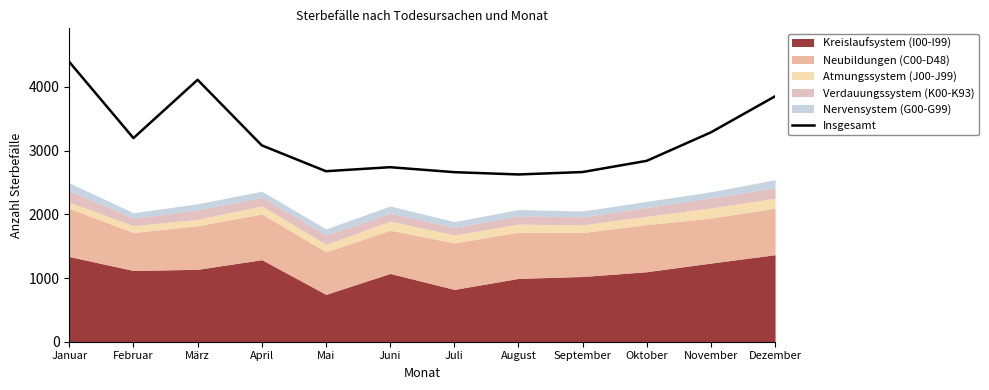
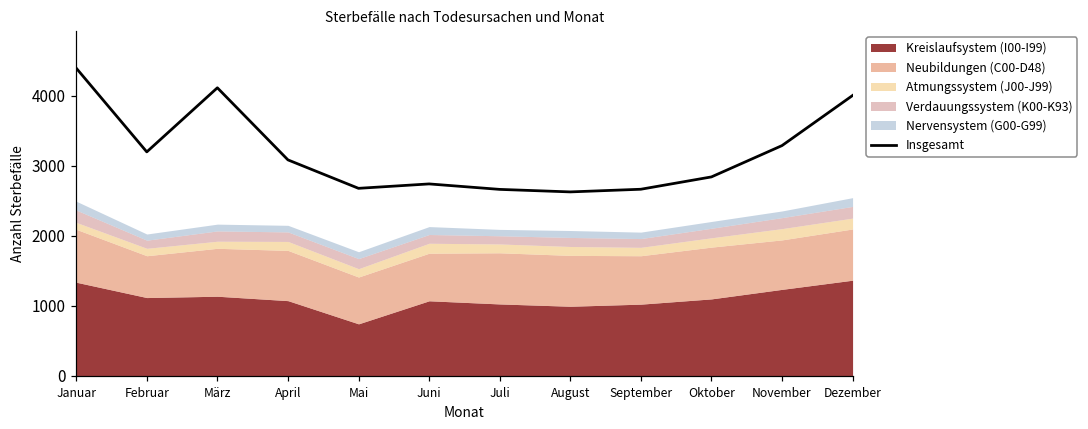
  {
    "Insgesamt": {
      "Januar": 4400,
      "Februar": 3200,
      "März": 4100,
      "April": 3100,
      "Mai": 2700,
      "Juni": 2700,
      "Juli": 2700,
      "August": 2600,
      "September": 2700,
      "Oktober": 2800,
      "November": 3300,
-     "Dezember": 3900
+     "Dezember": 4000
    },
    "Kreislaufsystem (I00-I99)": {
      "Januar": 1300,
      "Februar": 1100,
      "März": 1100,
-     "April": 1300,
+     "April": 1100,
      "Mai": 700,
      "Juni": 1100,
-     "Juli": 800,
+     "Juli": 1000,
      "August": 1000,
      "September": 1000,
      "Oktober": 1100,
      "November": 1200,
      "Dezember": 1400
    },
    "Nervensystem (G00-G99)": {
      "Januar": 100,
      "Februar": 100,
      "März": 100,
      "April": 100,
      "Mai": 100,
      "Juni": 100,
      "Juli": 100,
      "August": 100,
      "September": 100,
      "Oktober": 100,
      "November": 100,
      "Dezember": 100
    }
  }
